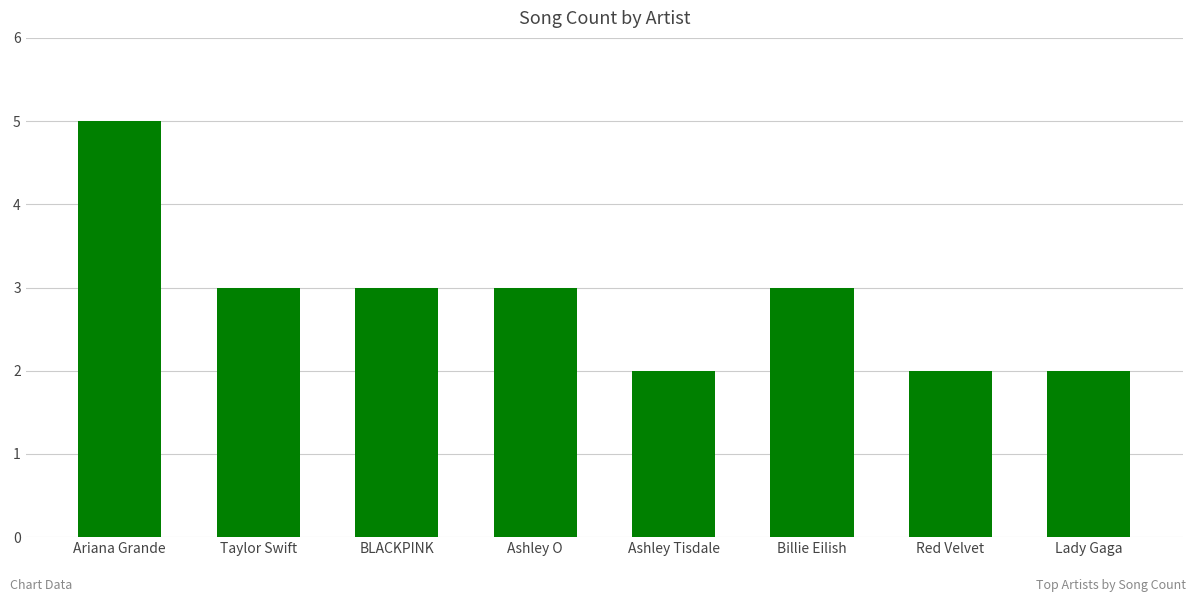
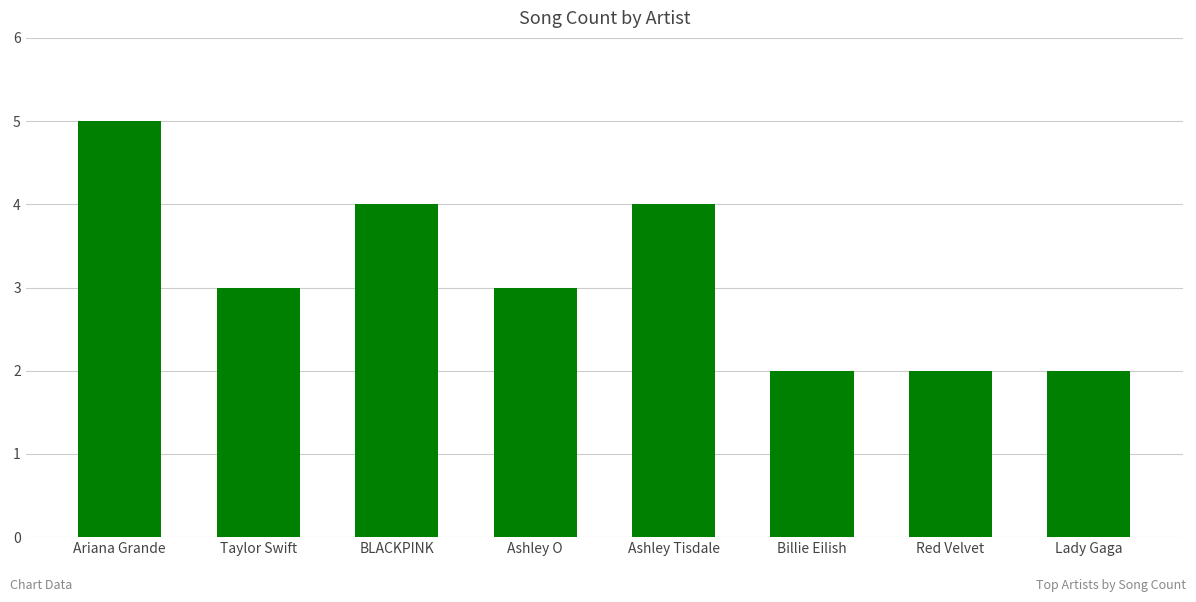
  {
    "Ariana Grande": 5,
    "Taylor Swift": 3,
-   "BLACKPINK": 3,
+   "BLACKPINK": 4,
    "Ashley O": 3,
-   "Ashley Tisdale": 2,
-   "Billie Eilish": 3,
+   "Ashley Tisdale": 4,
+   "Billie Eilish": 2,
    "Red Velvet": 2,
    "Lady Gaga": 2
  }
